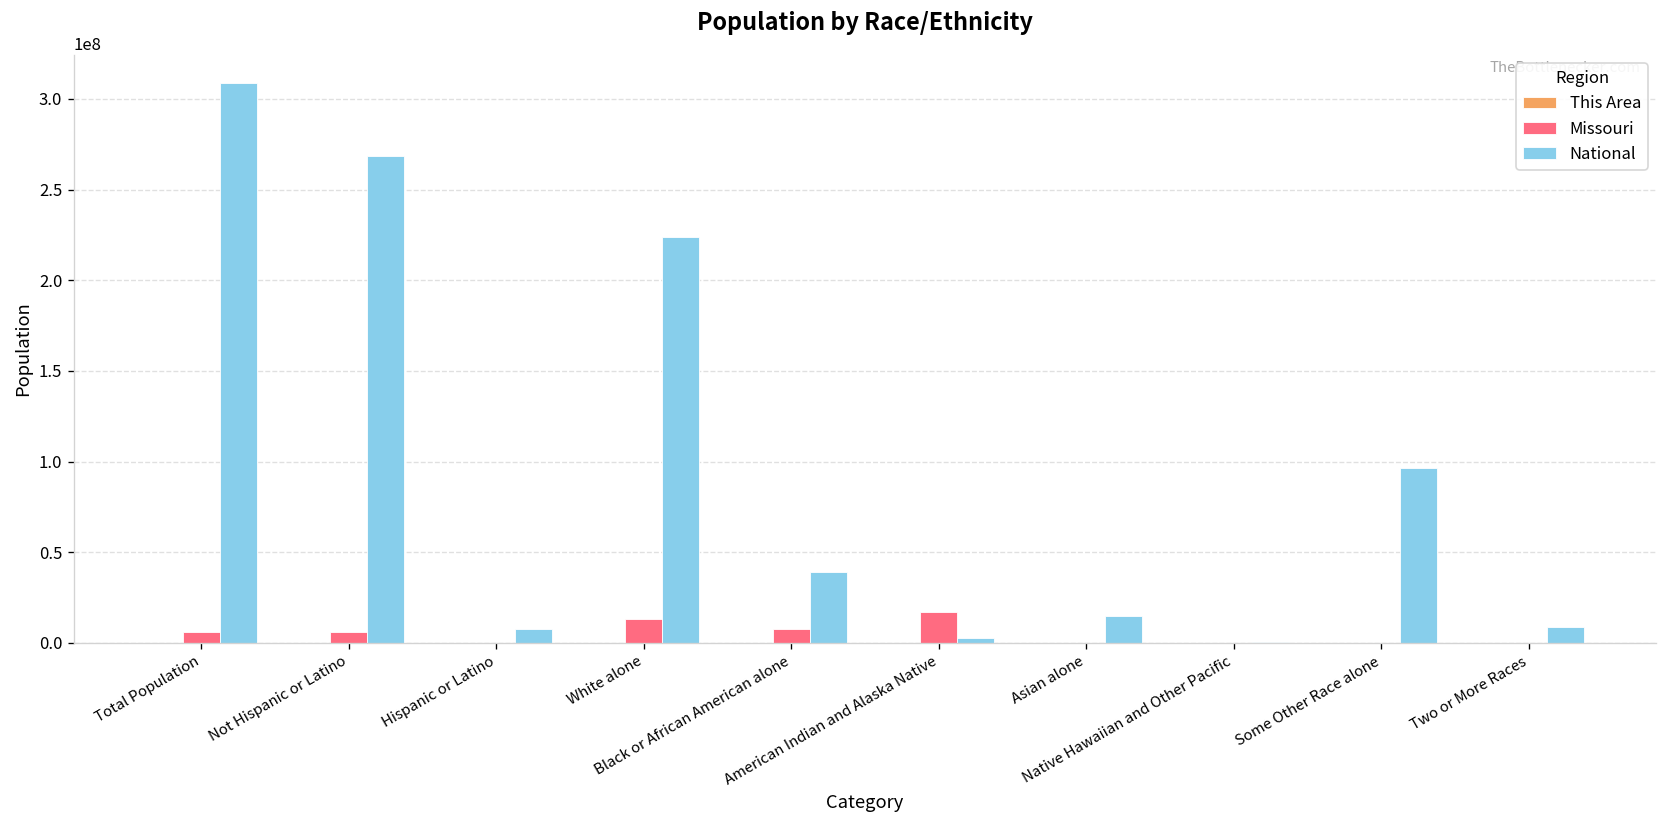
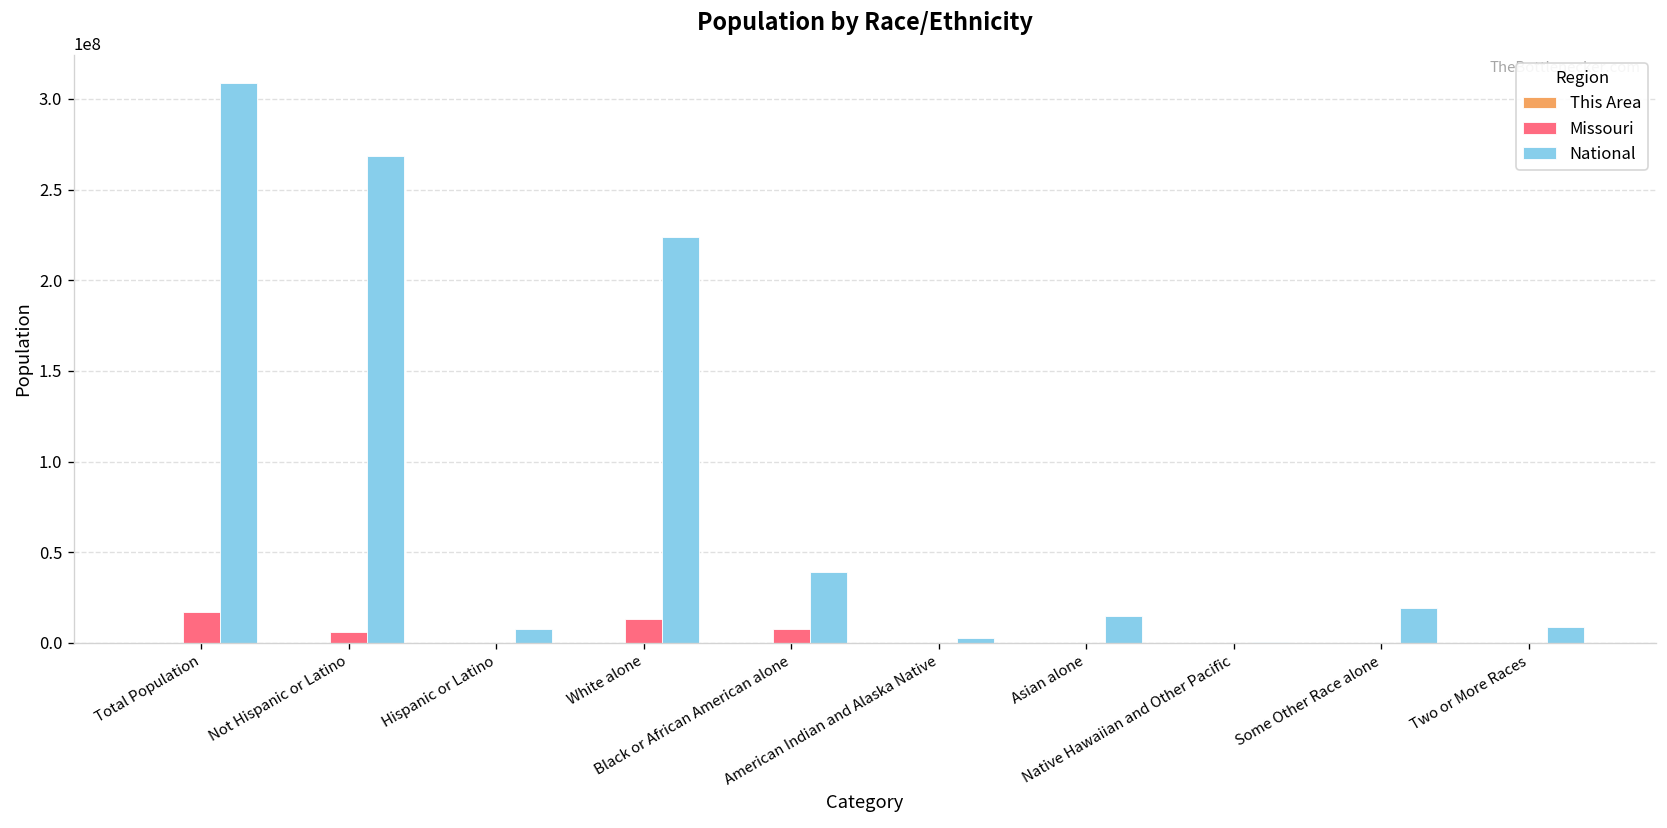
  {
    "Missouri": {
-     "Total Population": 6000000,
+     "Total Population": 17000000,
      "Not Hispanic or Latino": 6000000,
      "White alone": 13000000,
      "Black or African American alone": 8000000,
-     "American Indian and Alaska Native": 17000000
+     "American Indian and Alaska Native": 0
    },
    "National": {
      "Total Population": 309000000,
      "Not Hispanic or Latino": 269000000,
      "Hispanic or Latino": 7000000,
      "White alone": 224000000,
      "Black or African American alone": 39000000,
      "American Indian and Alaska Native": 3000000,
      "Asian alone": 15000000,
-     "Some Other Race alone": 96000000,
+     "Some Other Race alone": 19000000,
      "Two or More Races": 9000000
    }
  }
